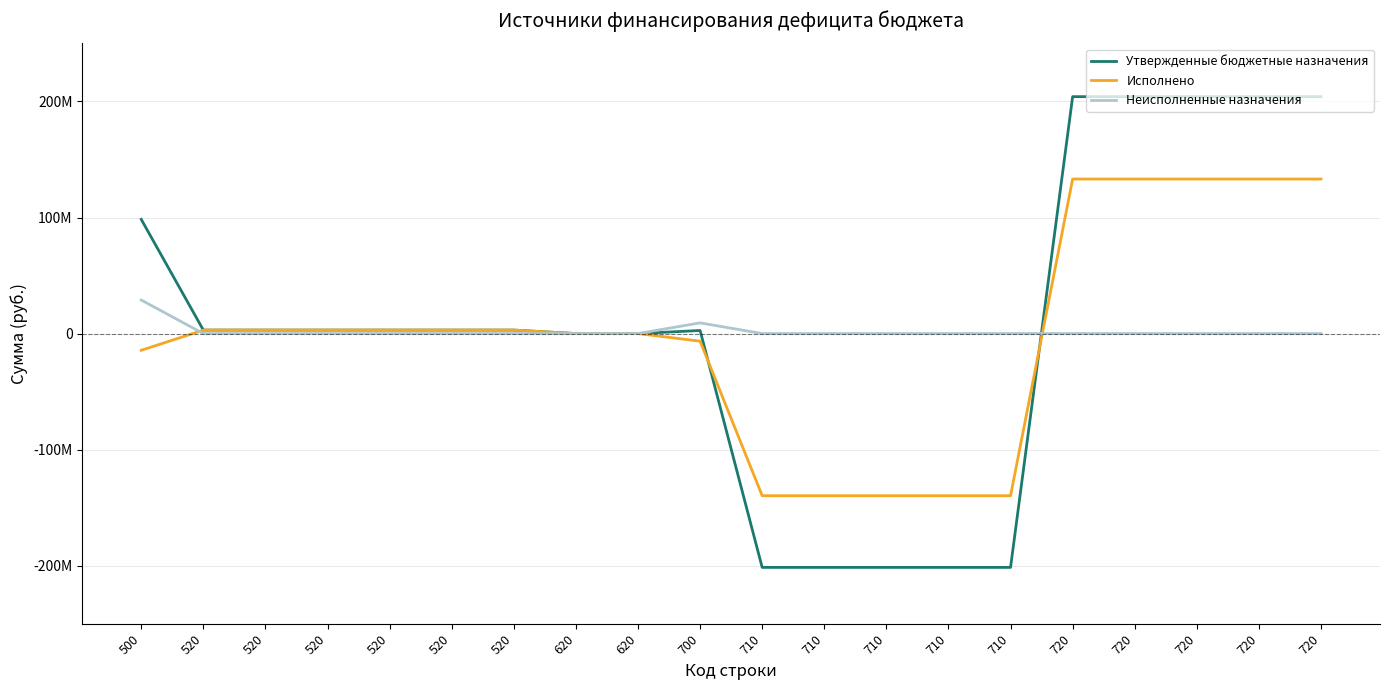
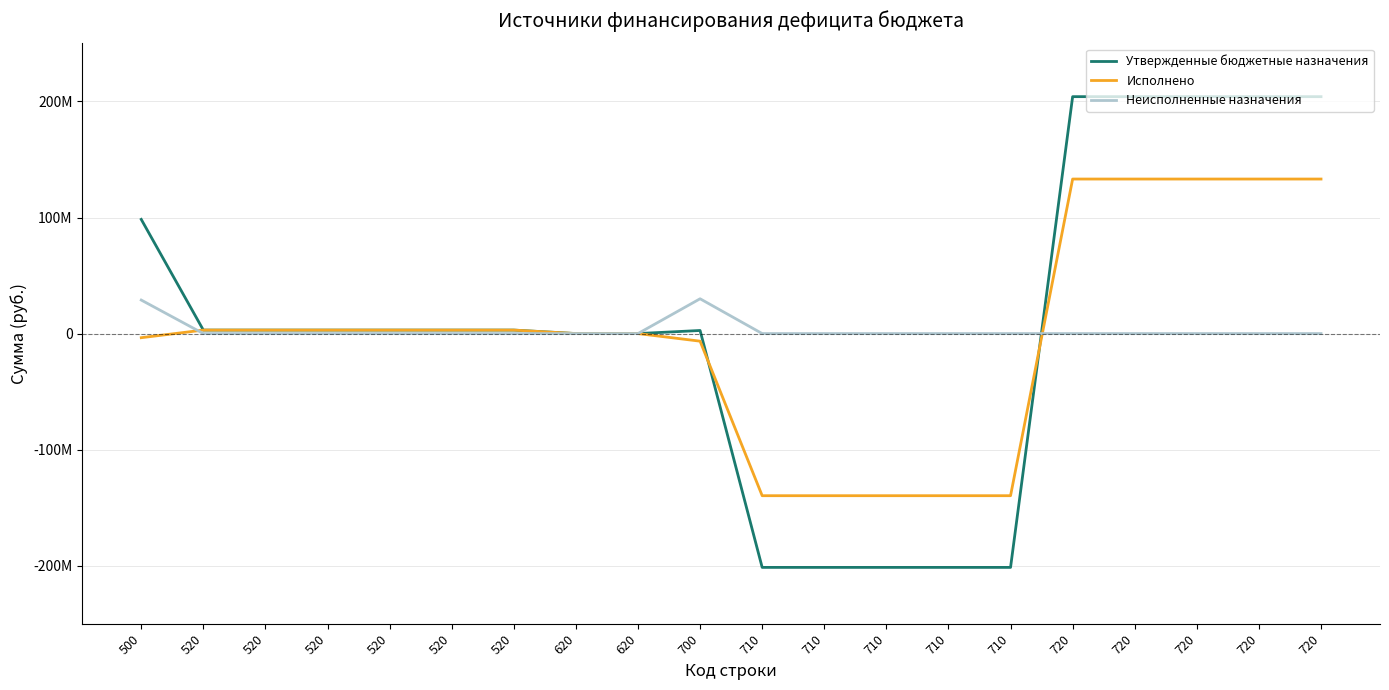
  {
    "Утвержденные бюджетные назначения": {
      "500": 98000000,
      "700": 3000000
    },
    "Исполнено": {
-     "500": -14000000,
+     "500": -4000000,
      "700": -7000000
    },
    "Неисполненные назначения": {
      "500": 29000000,
-     "700": 9000000
+     "700": 30000000
    }
  }
